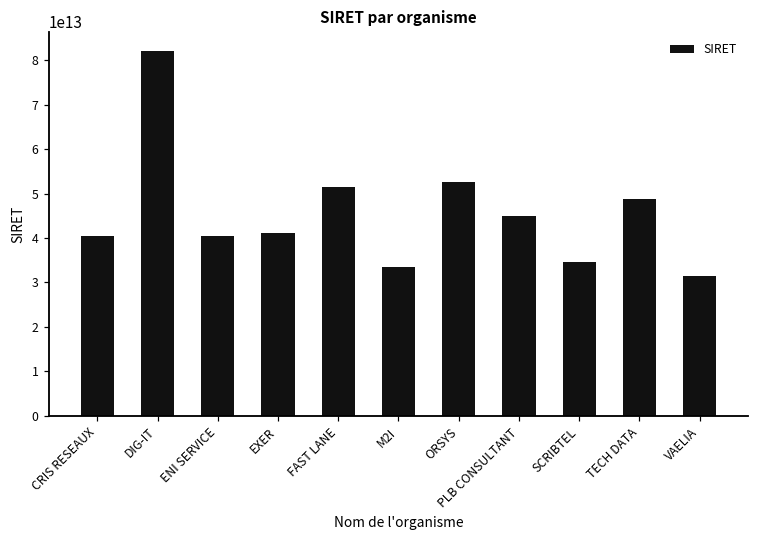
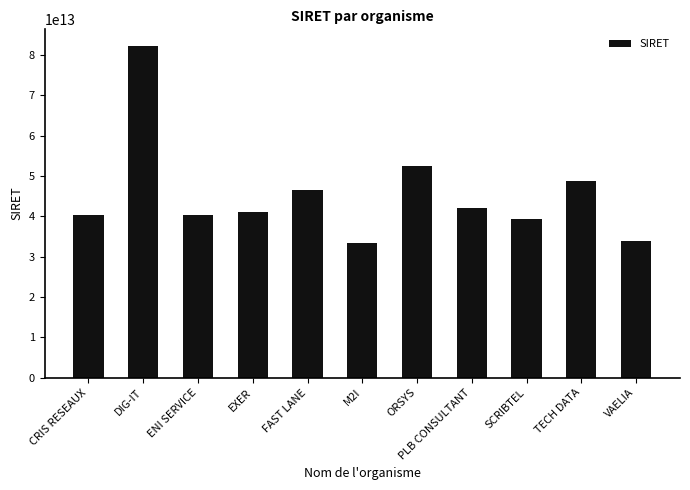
  {
    "CRIS RESEAUX": 40000000000000,
    "DIG-IT": 82000000000000,
    "ENI SERVICE": 40000000000000,
    "EXER": 41000000000000,
-   "FAST LANE": 51000000000000,
+   "FAST LANE": 47000000000000,
    "M2I": 33000000000000,
    "ORSYS": 53000000000000,
-   "PLB CONSULTANT": 45000000000000,
-   "SCRIBTEL": 35000000000000,
+   "PLB CONSULTANT": 42000000000000,
+   "SCRIBTEL": 39000000000000,
    "TECH DATA": 49000000000000,
-   "VAELIA": 31000000000000
+   "VAELIA": 34000000000000
  }
